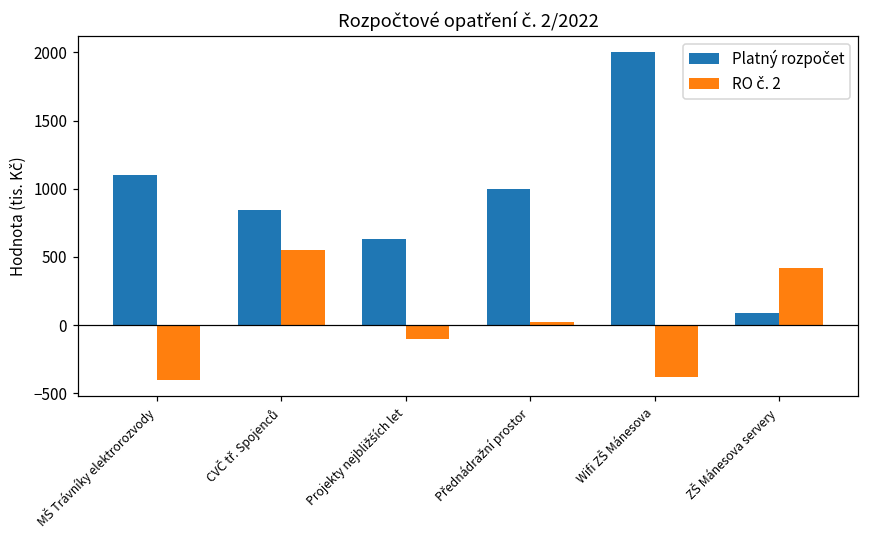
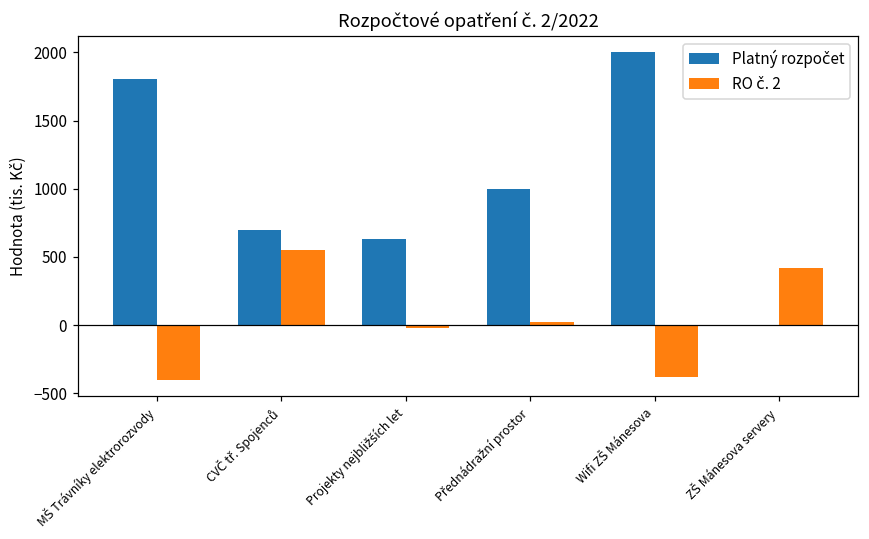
  {
    "Platný rozpočet": {
-     "MŠ Trávníky elektrorozvody": 1100,
-     "CVČ tř. Spojenců": 850,
+     "MŠ Trávníky elektrorozvody": 1810,
+     "CVČ tř. Spojenců": 700,
      "Projekty nejbližších let": 630,
      "Přednádražní prostor": 1000,
      "Wifi ZŠ Mánesova": 2000,
-     "ZŠ Mánesova servery": 90
+     "ZŠ Mánesova servery": 0
    },
    "RO č. 2": {
      "MŠ Trávníky elektrorozvody": -400,
      "CVČ tř. Spojenců": 550,
-     "Projekty nejbližších let": -100,
+     "Projekty nejbližších let": -20,
      "Přednádražní prostor": 20,
      "Wifi ZŠ Mánesova": -380,
      "ZŠ Mánesova servery": 420
    }
  }
